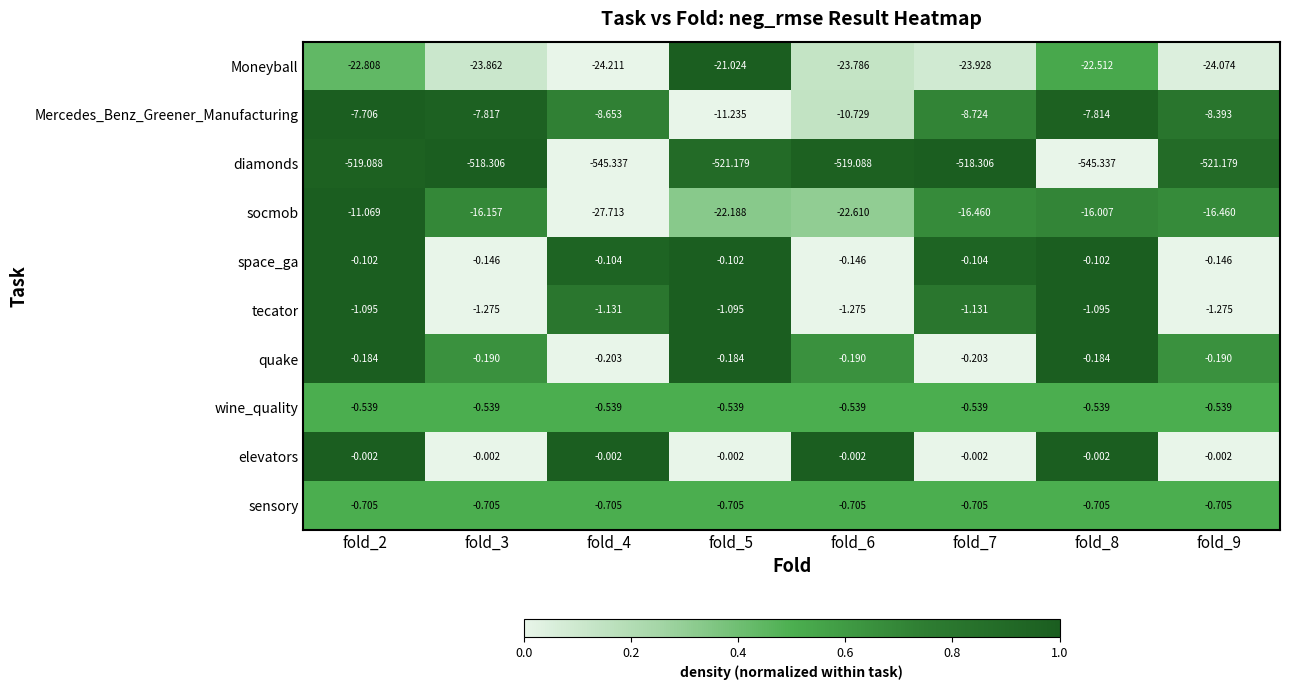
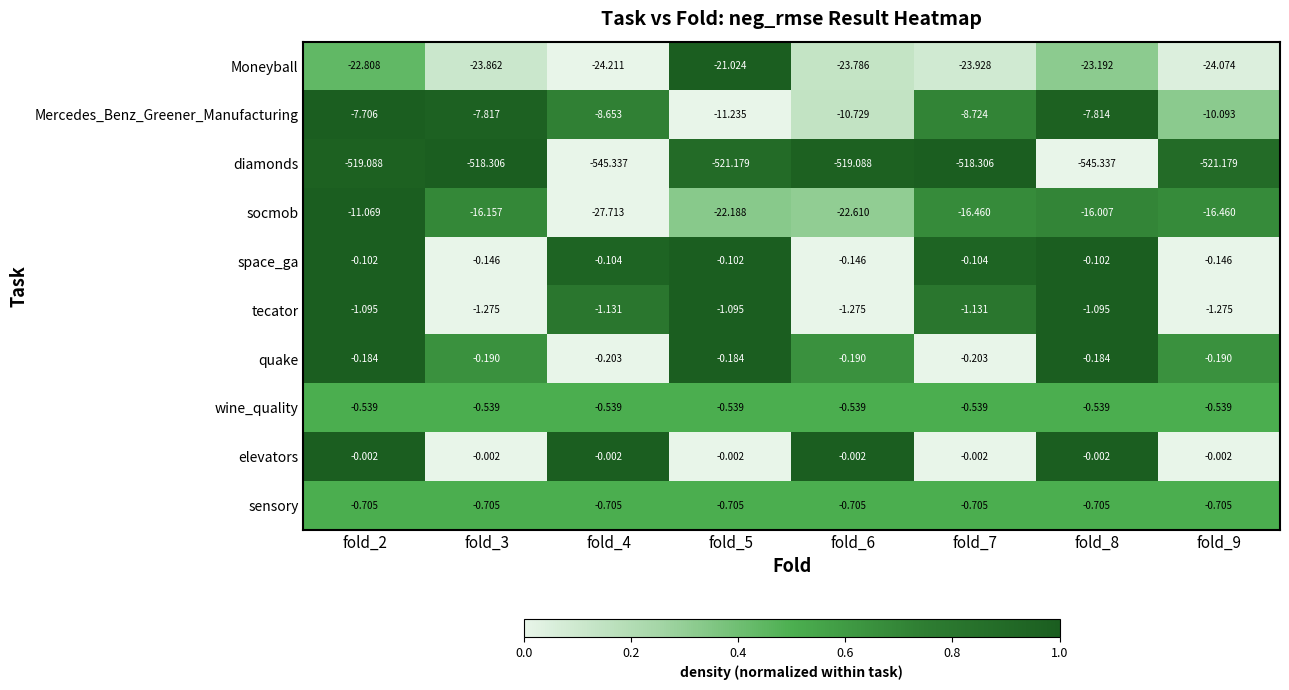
  {
    "Moneyball": {
      "fold_2": -22.808,
      "fold_3": -23.862,
      "fold_4": -24.211,
      "fold_5": -21.024,
      "fold_6": -23.786,
      "fold_7": -23.928,
-     "fold_8": -22.512,
+     "fold_8": -23.192,
      "fold_9": -24.074
    },
    "Mercedes_Benz_Greener_Manufacturing": {
      "fold_2": -7.706,
      "fold_3": -7.817,
      "fold_4": -8.653,
      "fold_5": -11.235,
      "fold_6": -10.729,
      "fold_7": -8.724,
      "fold_8": -7.814,
-     "fold_9": -8.393
+     "fold_9": -10.093
    },
    "diamonds": {
      "fold_2": -519.088,
      "fold_3": -518.306,
      "fold_4": -545.337,
      "fold_5": -521.179,
      "fold_6": -519.088,
      "fold_7": -518.306,
      "fold_8": -545.337,
      "fold_9": -521.179
    },
    "socmob": {
      "fold_2": -11.069,
      "fold_3": -16.157,
      "fold_4": -27.713,
      "fold_5": -22.188,
      "fold_6": -22.610,
      "fold_7": -16.460,
      "fold_8": -16.007,
      "fold_9": -16.460
    },
    "space_ga": {
      "fold_2": -0.102,
      "fold_3": -0.146,
      "fold_4": -0.104,
      "fold_5": -0.102,
      "fold_6": -0.146,
      "fold_7": -0.104,
      "fold_8": -0.102,
      "fold_9": -0.146
    },
    "tecator": {
      "fold_2": -1.095,
      "fold_3": -1.275,
      "fold_4": -1.131,
      "fold_5": -1.095,
      "fold_6": -1.275,
      "fold_7": -1.131,
      "fold_8": -1.095,
      "fold_9": -1.275
    },
    "quake": {
      "fold_2": -0.184,
      "fold_3": -0.190,
      "fold_4": -0.203,
      "fold_5": -0.184,
      "fold_6": -0.190,
      "fold_7": -0.203,
      "fold_8": -0.184,
      "fold_9": -0.190
    },
    "wine_quality": {
      "fold_2": -0.539,
      "fold_3": -0.539,
      "fold_4": -0.539,
      "fold_5": -0.539,
      "fold_6": -0.539,
      "fold_7": -0.539,
      "fold_8": -0.539,
      "fold_9": -0.539
    },
    "elevators": {
      "fold_2": -0.002,
      "fold_3": -0.002,
      "fold_4": -0.002,
      "fold_5": -0.002,
      "fold_6": -0.002,
      "fold_7": -0.002,
      "fold_8": -0.002,
      "fold_9": -0.002
    },
    "sensory": {
      "fold_2": -0.705,
      "fold_3": -0.705,
      "fold_4": -0.705,
      "fold_5": -0.705,
      "fold_6": -0.705,
      "fold_7": -0.705,
      "fold_8": -0.705,
      "fold_9": -0.705
    }
  }
